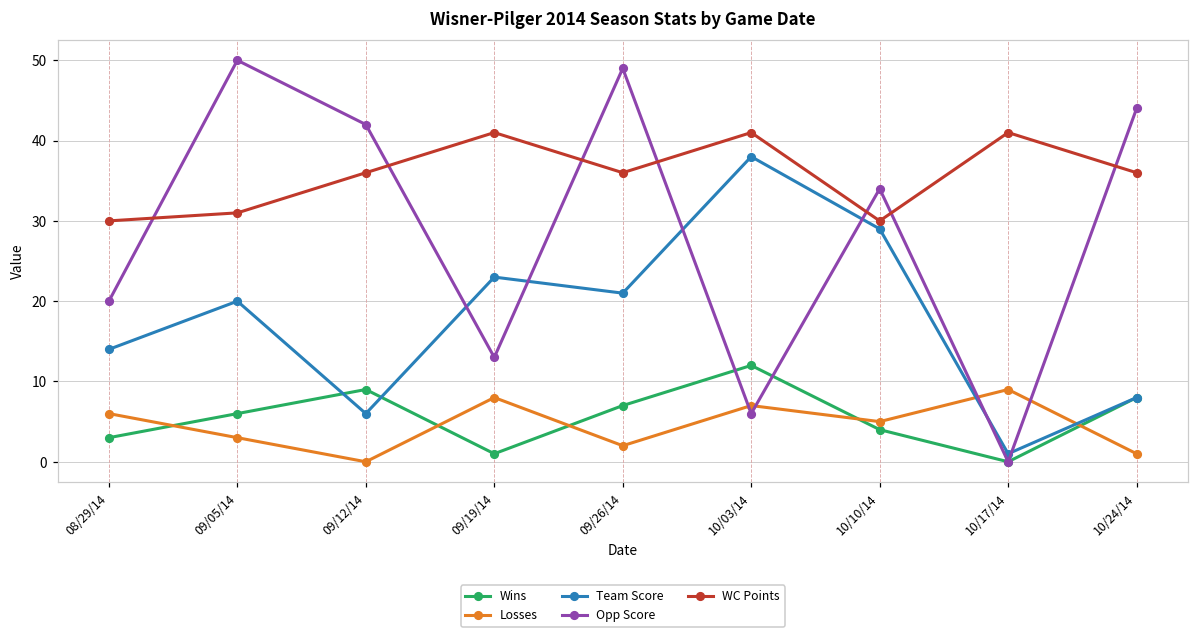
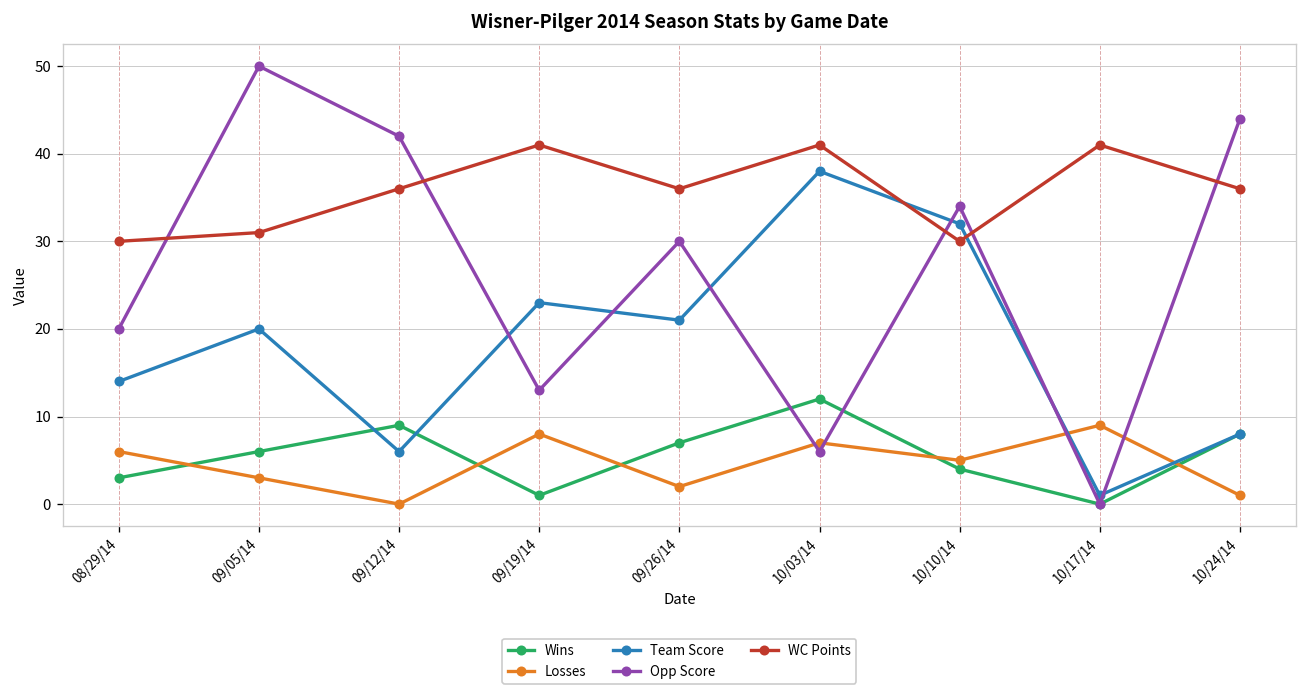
  {
    "Wins": {
      "08/29/14": 3,
      "09/05/14": 6,
      "09/12/14": 9,
      "09/19/14": 1,
      "09/26/14": 7,
      "10/03/14": 12,
      "10/10/14": 4
    },
    "Losses": {
      "08/29/14": 6,
      "09/05/14": 3,
      "09/12/14": 0,
      "09/19/14": 8,
      "09/26/14": 2,
      "10/03/14": 7,
      "10/10/14": 5,
      "10/17/14": 9,
      "10/24/14": 1
    },
    "Team Score": {
      "08/29/14": 14,
      "09/05/14": 20,
      "09/12/14": 6,
      "09/19/14": 23,
      "09/26/14": 21,
      "10/03/14": 38,
-     "10/10/14": 29,
+     "10/10/14": 32,
      "10/17/14": 1
    },
    "Opp Score": {
      "08/29/14": 20,
      "09/05/14": 50,
      "09/12/14": 42,
      "09/19/14": 13,
-     "09/26/14": 49,
+     "09/26/14": 30,
      "10/03/14": 6,
      "10/10/14": 34,
      "10/24/14": 44
    },
    "WC Points": {
      "08/29/14": 30,
      "09/05/14": 31,
      "09/12/14": 36,
      "09/19/14": 41,
      "09/26/14": 36,
      "10/03/14": 41,
      "10/10/14": 30,
      "10/17/14": 41,
      "10/24/14": 36
    }
  }
